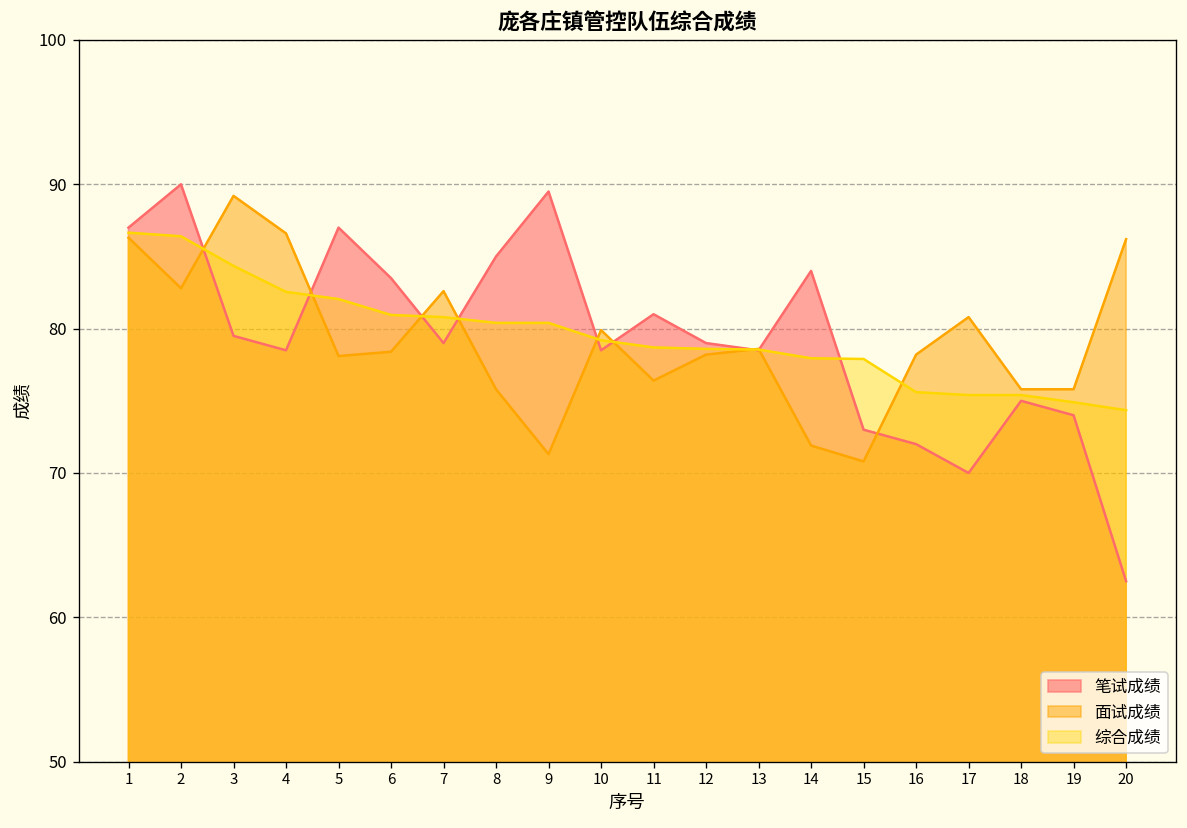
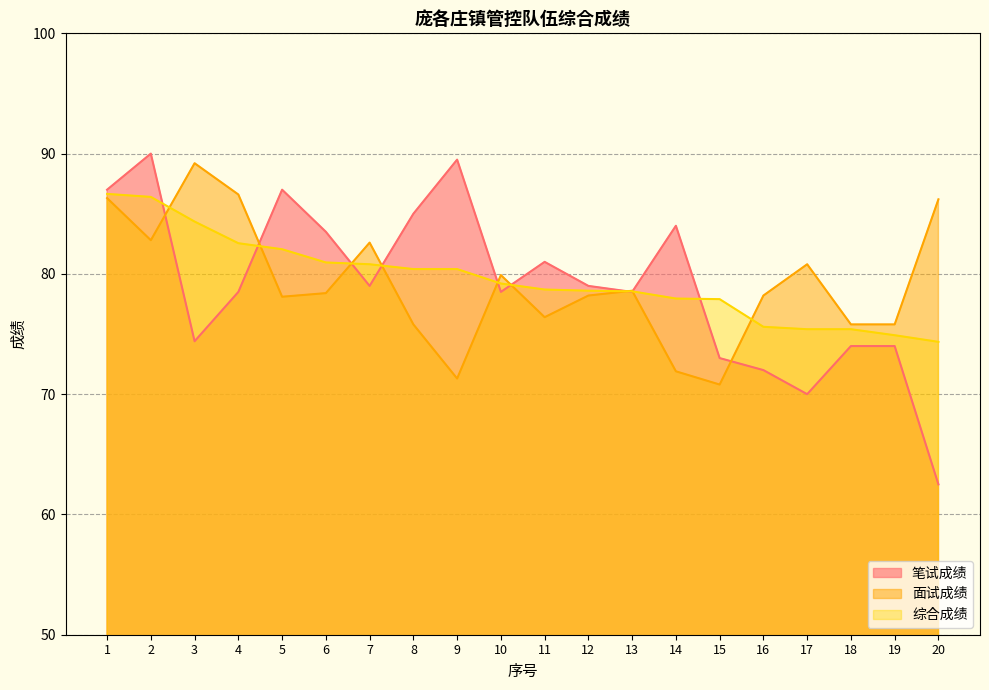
  {
    "笔试成绩": {
      "1": 87.0,
      "2": 90.0,
-     "3": 79.5,
+     "3": 74.4,
      "4": 78.5,
      "5": 87.0,
      "6": 83.5,
      "7": 79.0,
      "8": 85.0,
      "9": 89.5,
      "10": 78.5,
      "11": 81.0,
      "12": 79.0,
      "14": 84.0,
      "15": 73.0,
      "16": 72.0,
      "17": 70.0,
-     "18": 75,
+     "18": 74,
      "19": 74.0,
      "20": 62.5
    }
  }
